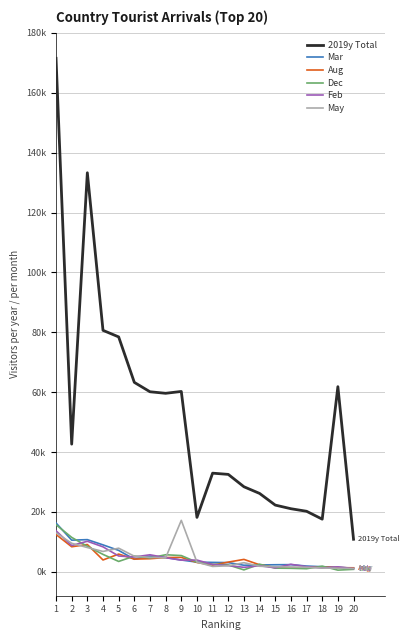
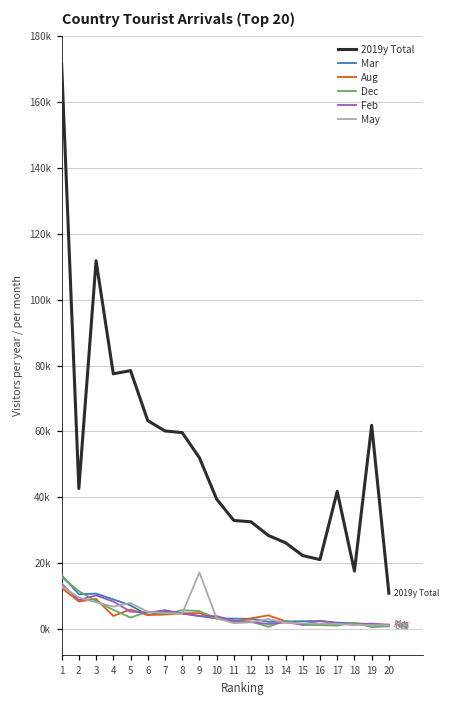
  {
    "2019y Total": {
      "1": 172000,
      "2": 43000,
-     "3": 133000,
-     "4": 81000,
+     "3": 112000,
+     "4": 77000,
      "5": 78000,
      "6": 63000,
      "7": 60000,
      "8": 60000,
-     "9": 60000,
-     "10": 18000,
+     "9": 52000,
+     "10": 39000,
      "11": 33000,
      "12": 33000,
      "13": 28000,
      "14": 26000,
      "15": 22000,
      "16": 21000,
-     "17": 20000,
+     "17": 42000,
      "18": 18000,
      "19": 62000
    },
    "Mar": {
      "2": 11000
    },
    "Aug": {
      "4": 4000,
      "13": 4000
    },
    "Dec": {
      "2": 11000,
      "4": 6000,
      "5": 3000,
      "8": 6000,
      "13": 1000
    },
    "May": {
      "4": 7000,
      "9": 17000
    }
  }
